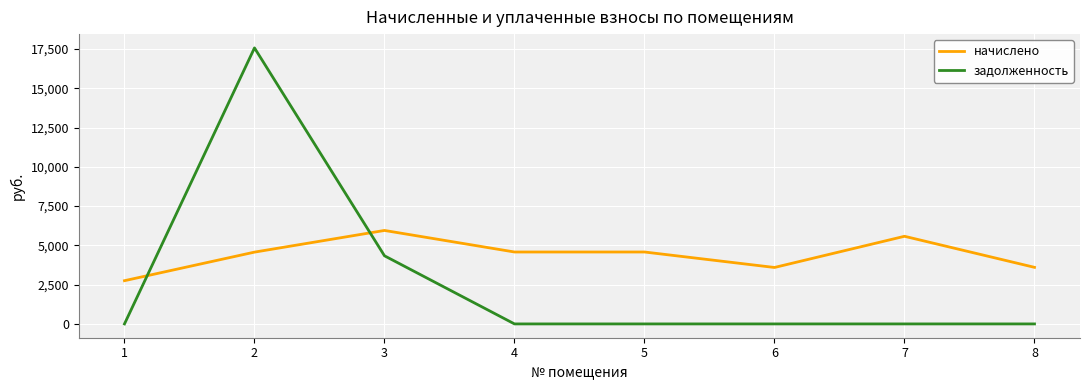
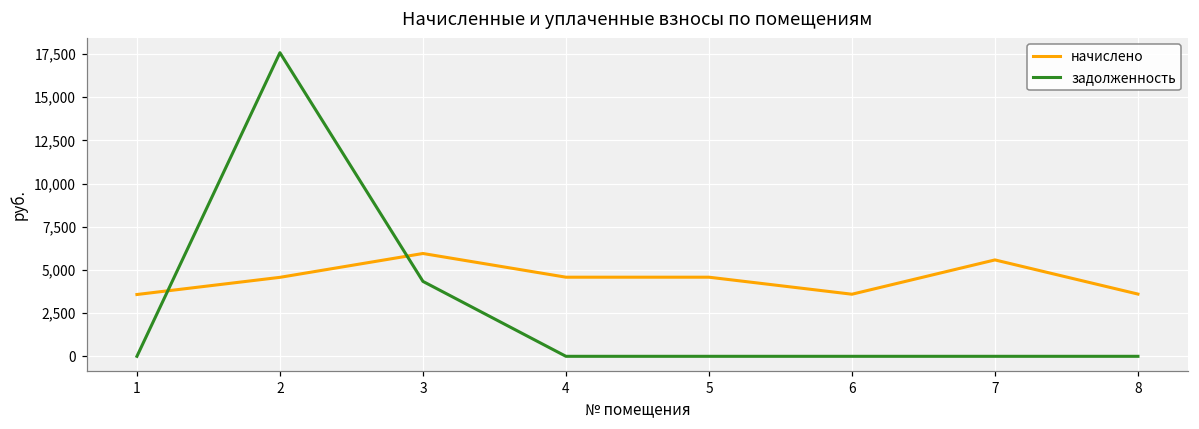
  {
    "начислено": {
-     "1": "2,800",
+     "1": "3,600",
      "2": "4,600",
      "3": "6,000",
      "4": "4,600",
      "5": "4,600",
      "6": "3,600",
      "7": "5,600",
      "8": "3,600"
    },
    "задолженность": {
      "1": "0",
      "2": "17,600",
      "3": "4,300",
      "4": "0",
      "5": "0",
      "6": "0",
      "7": "0",
      "8": "0"
    }
  }
